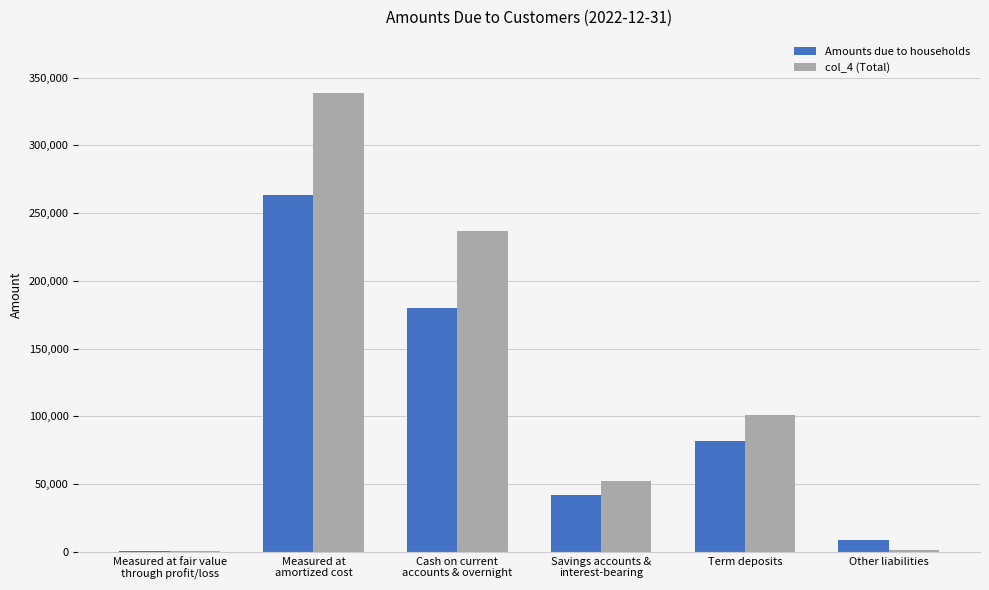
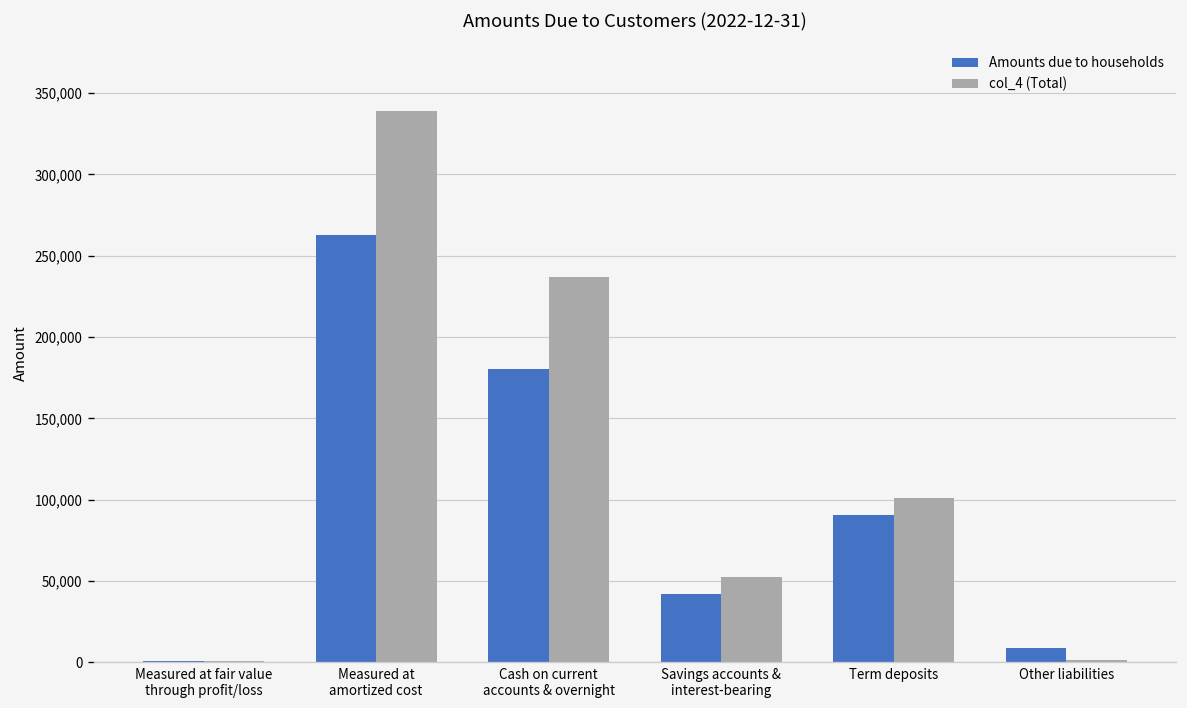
  {
    "Amounts due to households": {
      "Measured at amortized cost": "263,000",
      "Cash on current accounts & overnight": "180,000",
      "Savings accounts & interest-bearing": "42,000",
-     "Term deposits": "82,000",
+     "Term deposits": "91,000",
      "Other liabilities": "9,000"
    },
    "col_4 (Total)": {
      "Measured at amortized cost": "339,000",
      "Cash on current accounts & overnight": "237,000",
      "Savings accounts & interest-bearing": "52,000",
      "Term deposits": "101,000"
    }
  }
